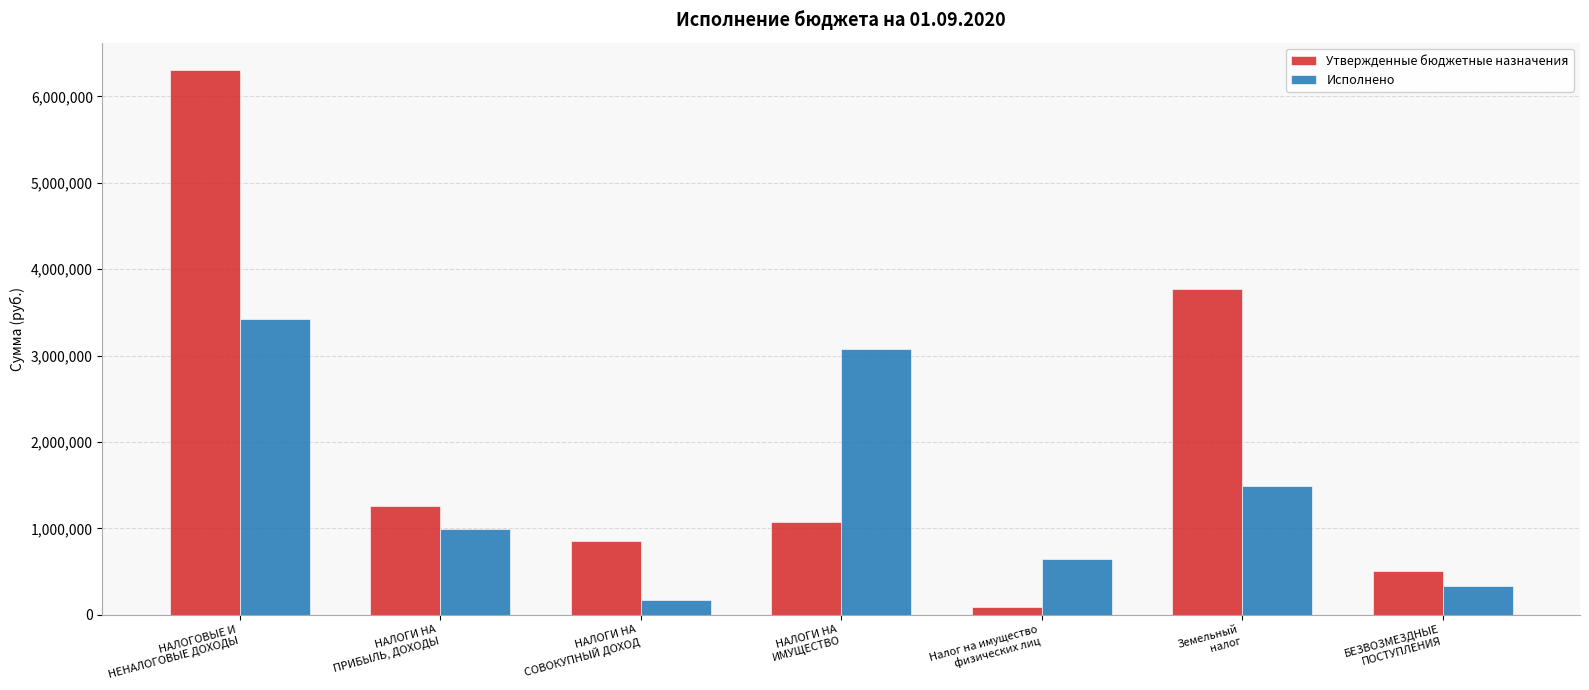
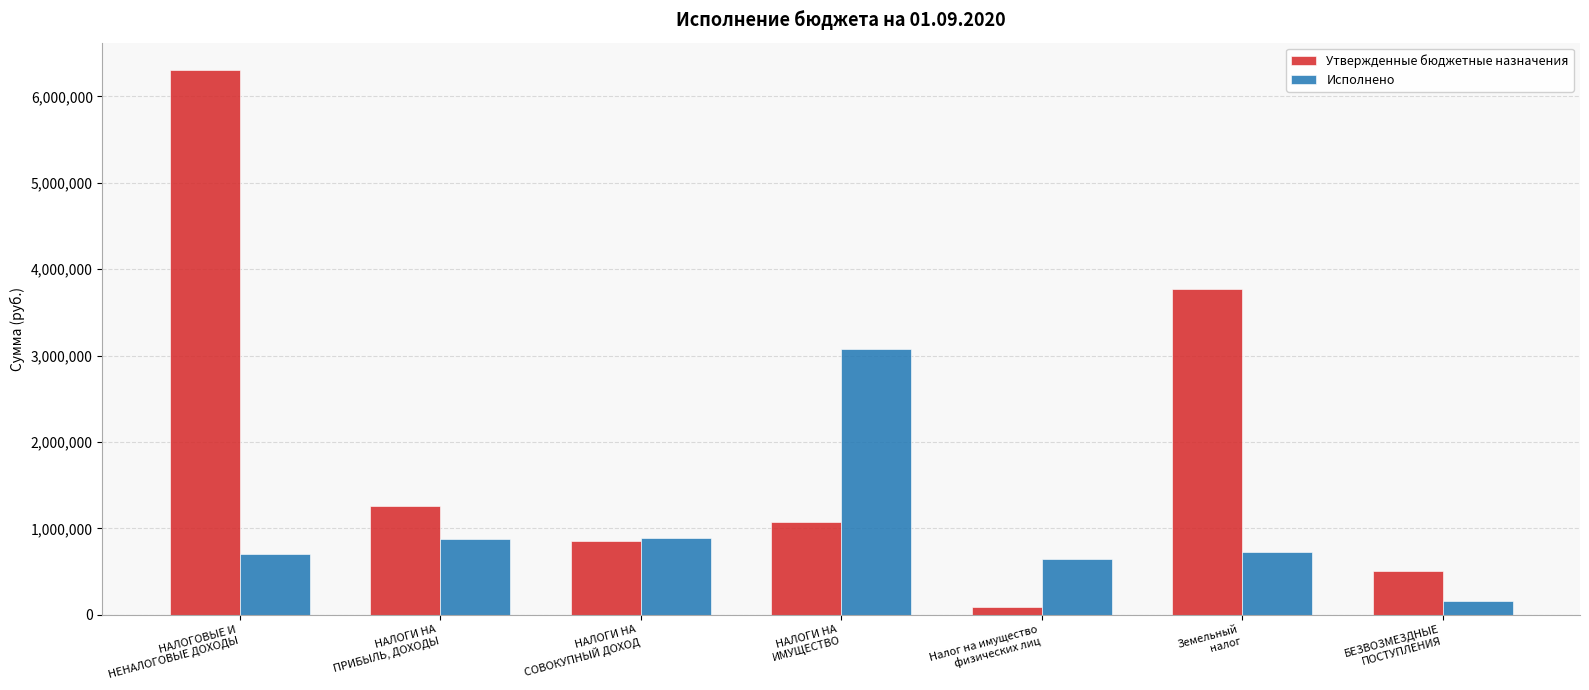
  {
    "Утвержденные бюджетные назначения": {
      "НАЛОГОВЫЕ И НЕНАЛОГОВЫЕ ДОХОДЫ": "6,300,000",
      "НАЛОГИ НА ПРИБЫЛЬ, ДОХОДЫ": "1,300,000",
      "НАЛОГИ НА СОВОКУПНЫЙ ДОХОД": "900,000",
      "НАЛОГИ НА ИМУЩЕСТВО": "1,100,000",
      "Налог на имущество физических лиц": "100,000",
      "Земельный налог": "3,800,000",
      "БЕЗВОЗМЕЗДНЫЕ ПОСТУПЛЕНИЯ": "500,000"
    },
    "Исполнено": {
-     "НАЛОГОВЫЕ И НЕНАЛОГОВЫЕ ДОХОДЫ": "3,400,000",
-     "НАЛОГИ НА ПРИБЫЛЬ, ДОХОДЫ": "1,000,000",
-     "НАЛОГИ НА СОВОКУПНЫЙ ДОХОД": "200,000",
+     "НАЛОГОВЫЕ И НЕНАЛОГОВЫЕ ДОХОДЫ": "700,000",
+     "НАЛОГИ НА ПРИБЫЛЬ, ДОХОДЫ": "900,000",
+     "НАЛОГИ НА СОВОКУПНЫЙ ДОХОД": "900,000",
      "НАЛОГИ НА ИМУЩЕСТВО": "3,100,000",
      "Налог на имущество физических лиц": "600,000",
-     "Земельный налог": "1,500,000",
-     "БЕЗВОЗМЕЗДНЫЕ ПОСТУПЛЕНИЯ": "300,000"
+     "Земельный налог": "700,000",
+     "БЕЗВОЗМЕЗДНЫЕ ПОСТУПЛЕНИЯ": "200,000"
    }
  }
